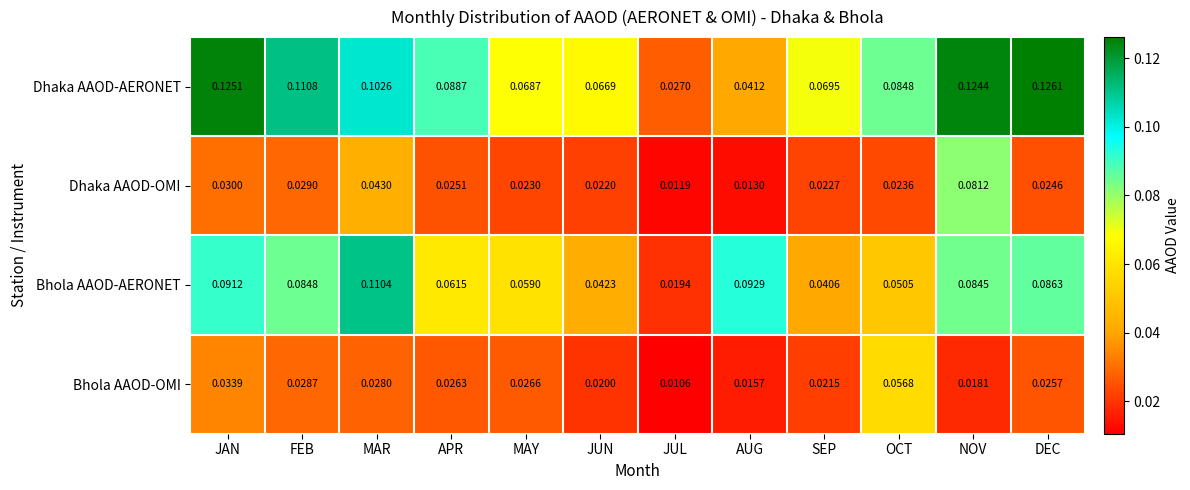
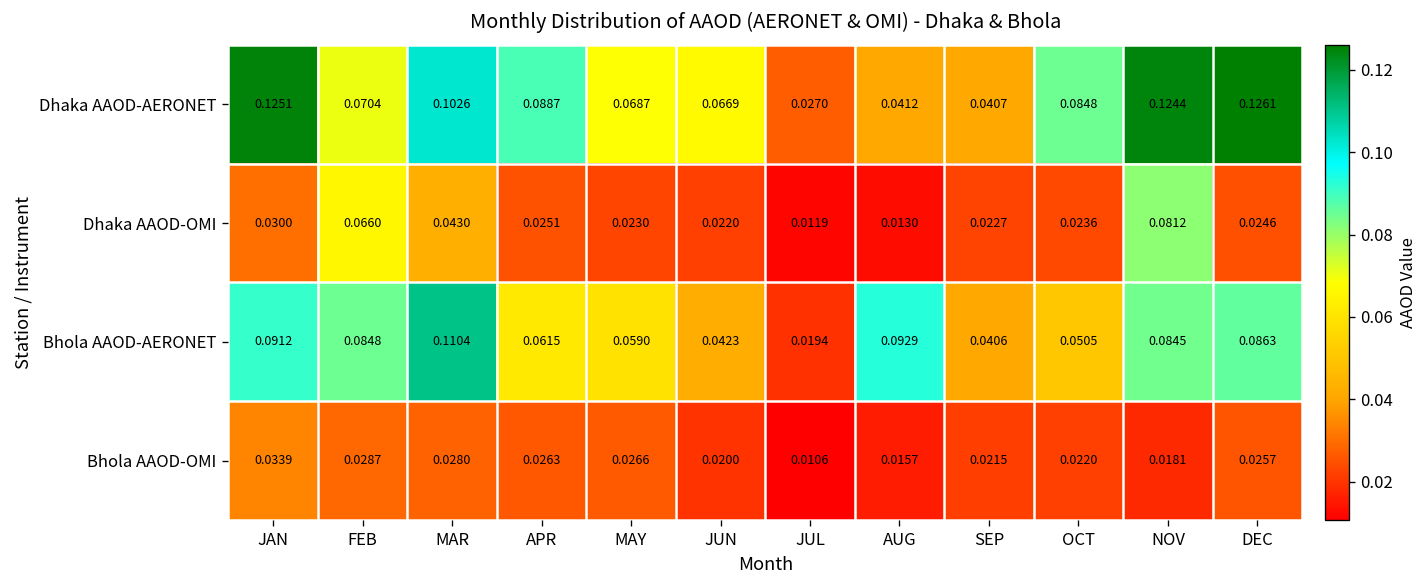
  {
    "Dhaka AAOD-AERONET": {
      "JAN": 0.1251,
-     "FEB": 0.1108,
+     "FEB": 0.0704,
      "MAR": 0.1026,
      "APR": 0.0887,
      "MAY": 0.0687,
      "JUN": 0.0669,
      "JUL": 0.0270,
      "AUG": 0.0412,
-     "SEP": 0.0695,
+     "SEP": 0.0407,
      "OCT": 0.0848,
      "NOV": 0.1244,
      "DEC": 0.1261
    },
    "Dhaka AAOD-OMI": {
      "JAN": 0.0300,
-     "FEB": 0.0290,
+     "FEB": 0.0660,
      "MAR": 0.0430,
      "APR": 0.0251,
      "MAY": 0.0230,
      "JUN": 0.0220,
      "JUL": 0.0119,
      "AUG": 0.0130,
      "SEP": 0.0227,
      "OCT": 0.0236,
      "NOV": 0.0812,
      "DEC": 0.0246
    },
    "Bhola AAOD-AERONET": {
      "JAN": 0.0912,
      "FEB": 0.0848,
      "MAR": 0.1104,
      "APR": 0.0615,
      "MAY": 0.0590,
      "JUN": 0.0423,
      "JUL": 0.0194,
      "AUG": 0.0929,
      "SEP": 0.0406,
      "OCT": 0.0505,
      "NOV": 0.0845,
      "DEC": 0.0863
    },
    "Bhola AAOD-OMI": {
      "JAN": 0.0339,
      "FEB": 0.0287,
      "MAR": 0.0280,
      "APR": 0.0263,
      "MAY": 0.0266,
      "JUN": 0.0200,
      "JUL": 0.0106,
      "AUG": 0.0157,
      "SEP": 0.0215,
-     "OCT": 0.0568,
+     "OCT": 0.0220,
      "NOV": 0.0181,
      "DEC": 0.0257
    }
  }
